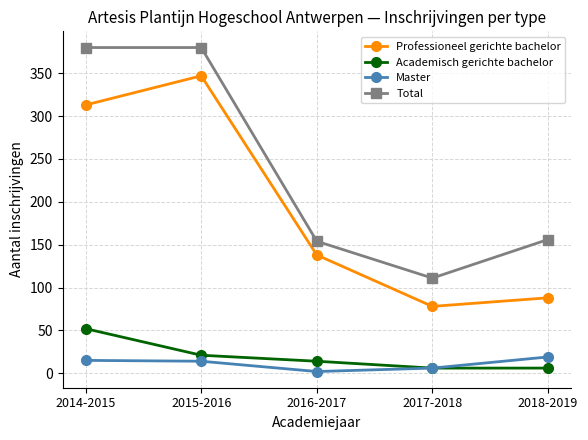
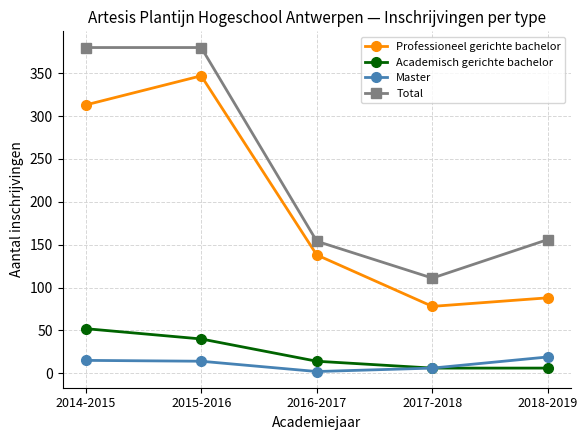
  {
    "Professioneel gerichte bachelor": {
      "2014-2015": 310,
      "2015-2016": 350,
      "2016-2017": 140,
      "2017-2018": 80,
      "2018-2019": 90
    },
    "Academisch gerichte bachelor": {
      "2014-2015": 50,
-     "2015-2016": 20,
+     "2015-2016": 40,
      "2016-2017": 10,
      "2018-2019": 10
    },
    "Master": {
      "2014-2015": 20,
      "2015-2016": 10,
      "2016-2017": 0,
      "2018-2019": 20
    },
    "Total": {
      "2014-2015": 380,
      "2015-2016": 380,
      "2016-2017": 150,
      "2017-2018": 110,
      "2018-2019": 160
    }
  }
